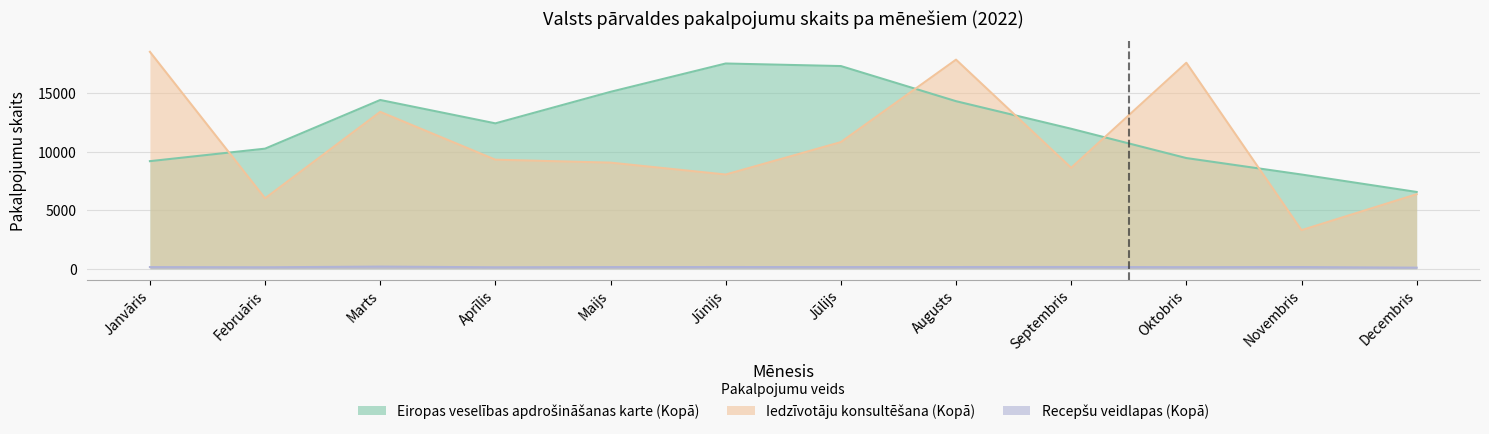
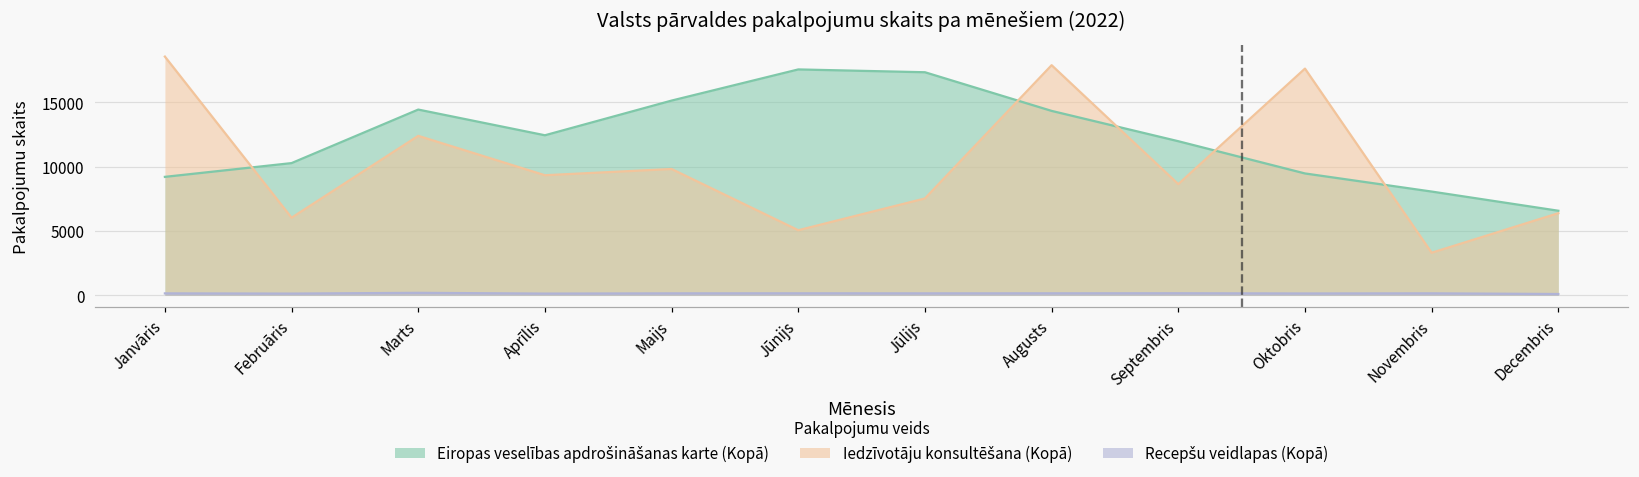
  {
    "Iedzīvotāju konsultēšana (Kopā)": {
      "Janvāris": 18600,
      "Februāris": 6000,
-     "Marts": 13400,
+     "Marts": 12400,
      "Aprīlis": 9300,
-     "Maijs": 9100,
-     "Jūnijs": 8100,
-     "Jūlijs": 10800,
+     "Maijs": 9800,
+     "Jūnijs": 5100,
+     "Jūlijs": 7500,
      "Augusts": 17900,
      "Septembris": 8600,
      "Oktobris": 17600,
      "Novembris": 3300
    }
  }
